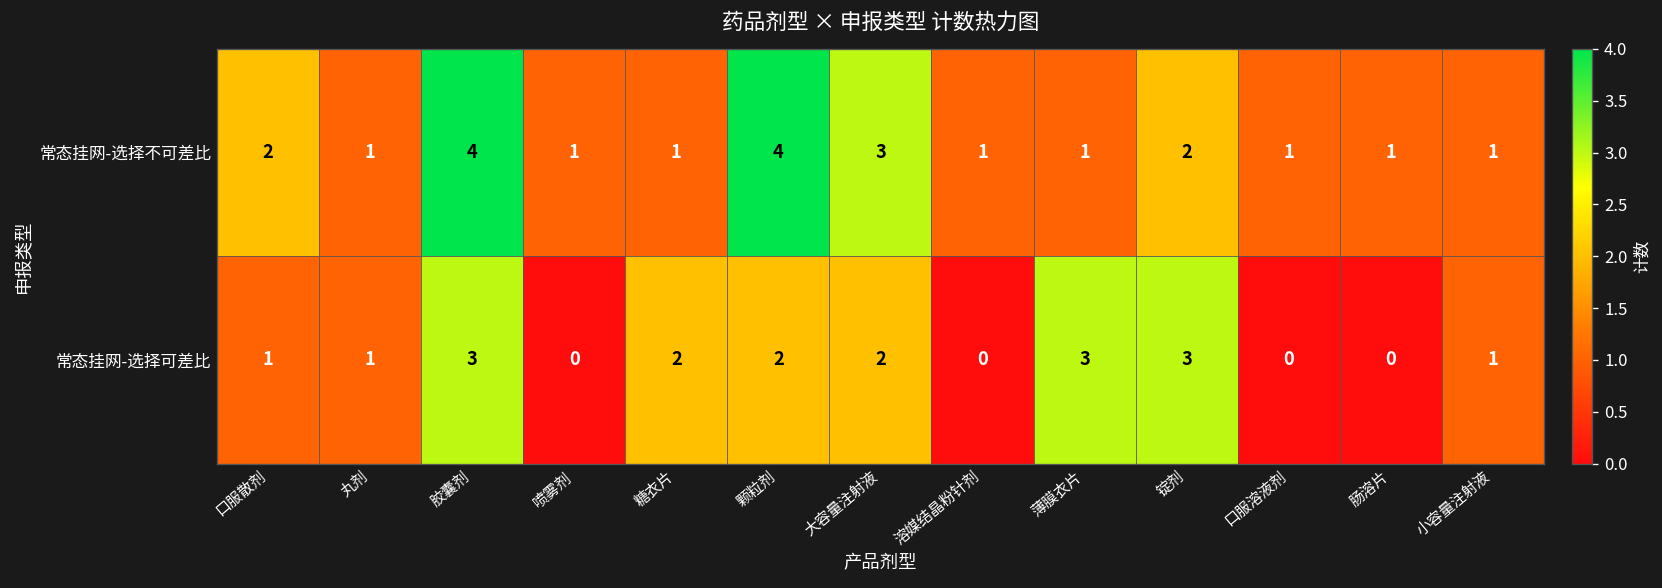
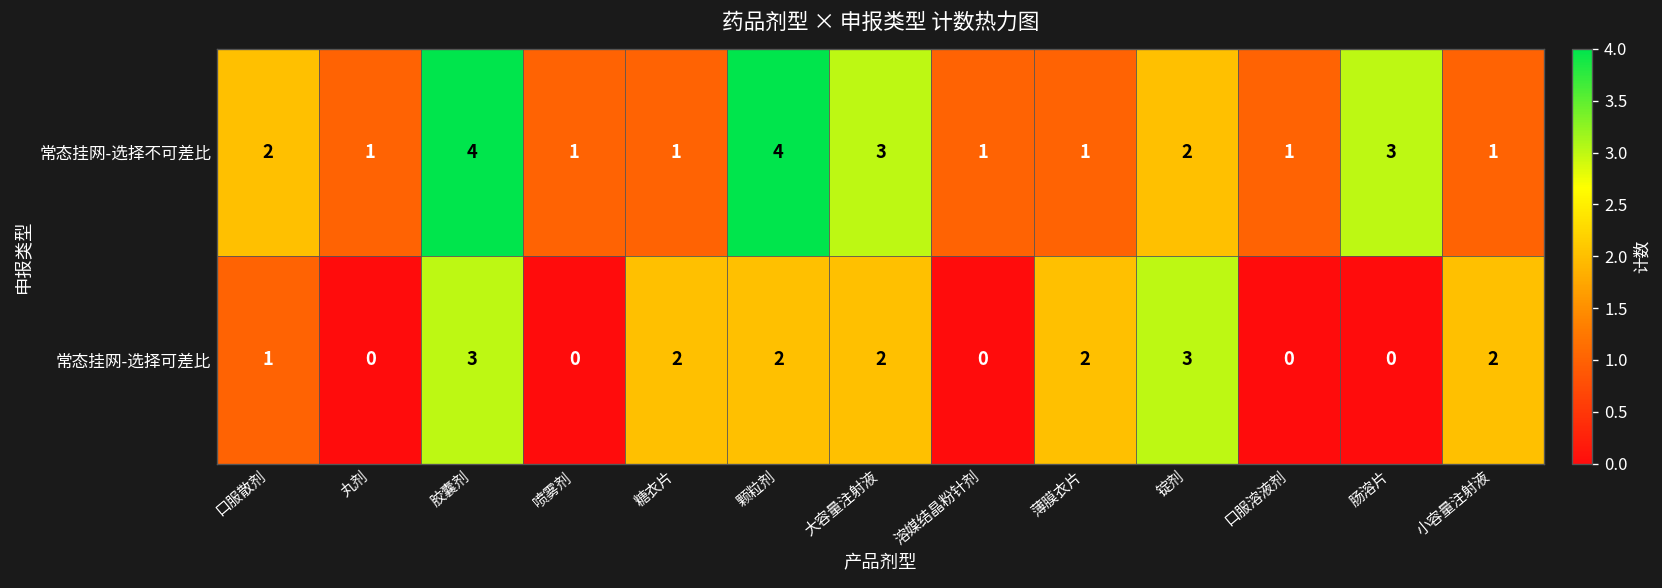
  {
    "常态挂网-选择不可差比": {
      "口服散剂": 2,
      "丸剂": 1,
      "胶囊剂": 4,
      "喷雾剂": 1,
      "糖衣片": 1,
      "颗粒剂": 4,
      "大容量注射液": 3,
      "溶媒结晶粉针剂": 1,
      "薄膜衣片": 1,
      "锭剂": 2,
      "口服溶液剂": 1,
-     "肠溶片": 1,
+     "肠溶片": 3,
      "小容量注射液": 1
    },
    "常态挂网-选择可差比": {
      "口服散剂": 1,
-     "丸剂": 1,
+     "丸剂": 0,
      "胶囊剂": 3,
      "喷雾剂": 0,
      "糖衣片": 2,
      "颗粒剂": 2,
      "大容量注射液": 2,
      "溶媒结晶粉针剂": 0,
-     "薄膜衣片": 3,
+     "薄膜衣片": 2,
      "锭剂": 3,
      "口服溶液剂": 0,
      "肠溶片": 0,
-     "小容量注射液": 1
+     "小容量注射液": 2
    }
  }
